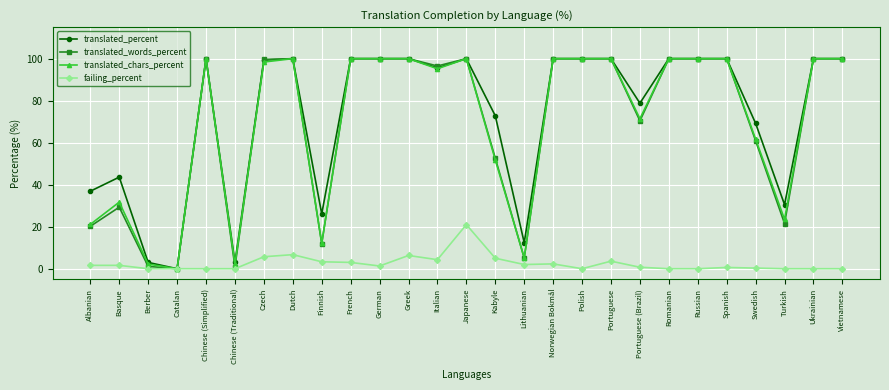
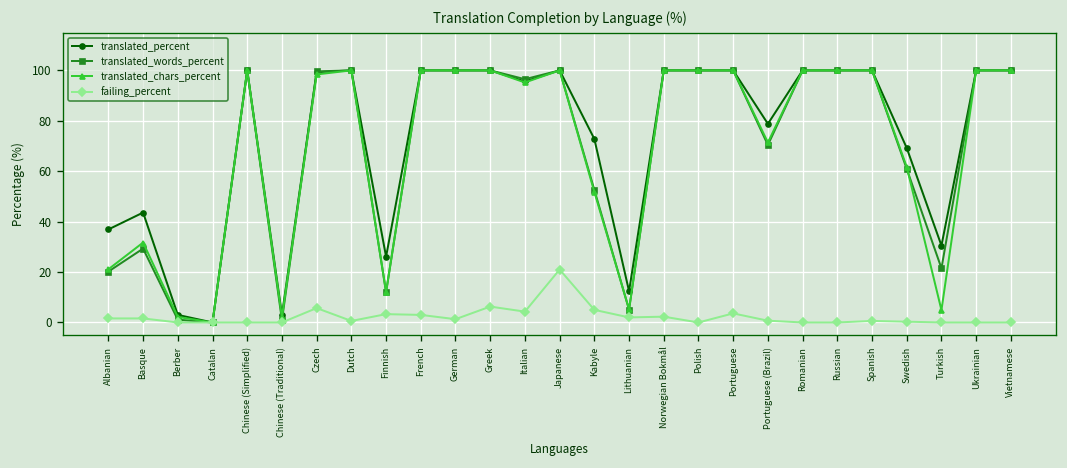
  {
    "translated_percent": {
      "Albanian": 37,
      "Basque": 44,
      "Finnish": 26,
      "Kabyle": 73,
      "Lithuanian": 12,
      "Portuguese (Brazil)": 79,
      "Swedish": 69,
      "Turkish": 31
    },
    "translated_words_percent": {
      "Basque": 29,
      "Turkish": 22
    },
    "translated_chars_percent": {
      "Basque": 32,
-     "Turkish": 24
+     "Turkish": 5
    },
    "failing_percent": {
      "Albanian": 2,
      "Basque": 2,
      "Chinese (Simplified)": 0,
      "Czech": 6,
-     "Dutch": 7,
+     "Dutch": 1,
      "Finnish": 3,
      "French": 3,
      "German": 1,
      "Greek": 6,
      "Italian": 4,
      "Japanese": 21,
      "Kabyle": 5,
      "Lithuanian": 2,
      "Norwegian Bokmål": 2,
      "Polish": 0,
      "Portuguese": 4,
      "Portuguese (Brazil)": 1,
      "Romanian": 0,
      "Russian": 0,
      "Spanish": 1,
      "Swedish": 0,
      "Turkish": 0,
      "Ukrainian": 0,
      "Vietnamese": 0
    }
  }
